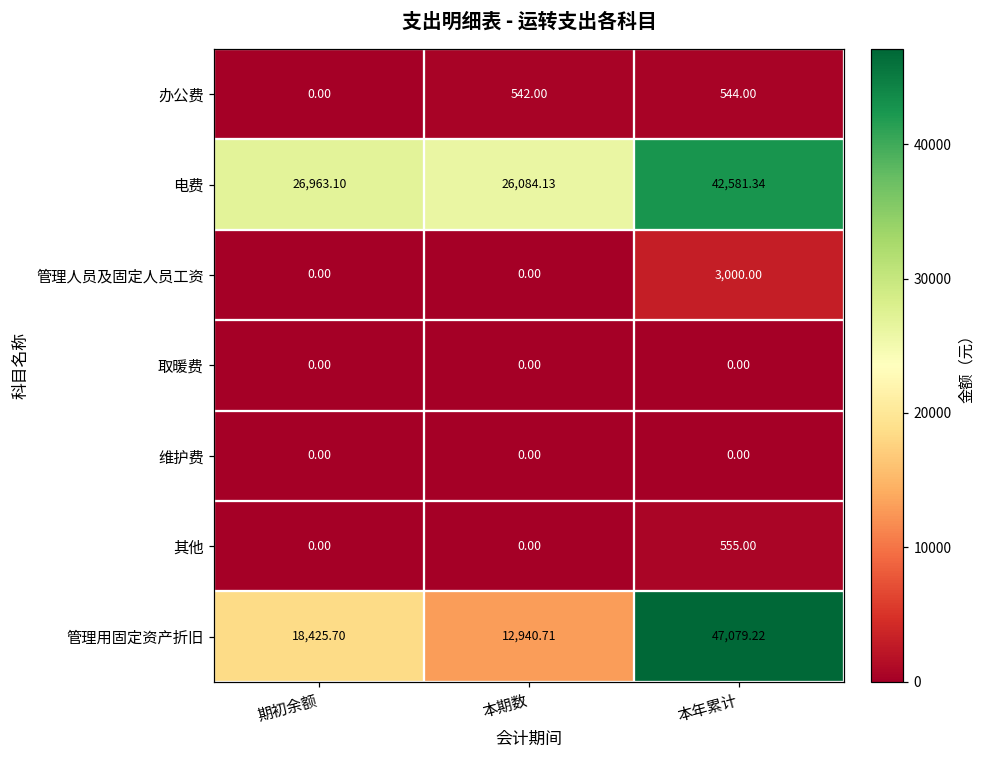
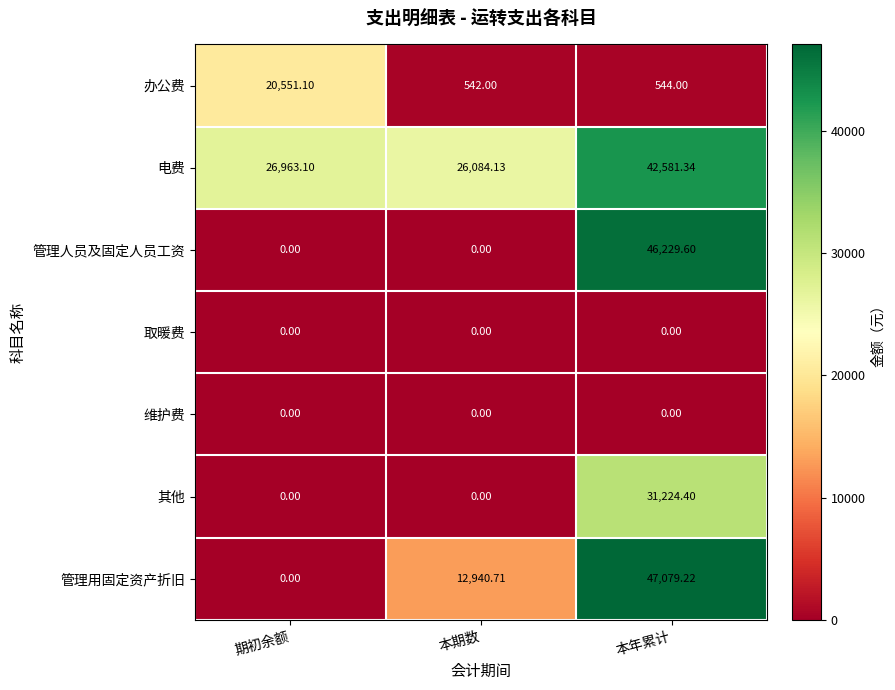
  {
    "办公费": {
-     "期初余额": "0.00",
+     "期初余额": "20,551.10",
      "本期数": "542.00",
      "本年累计": "544.00"
    },
    "电费": {
      "期初余额": "26,963.10",
      "本期数": "26,084.13",
      "本年累计": "42,581.34"
    },
    "管理人员及固定人员工资": {
      "期初余额": "0.00",
      "本期数": "0.00",
-     "本年累计": "3,000.00"
+     "本年累计": "46,229.60"
    },
    "取暖费": {
      "期初余额": "0.00",
      "本期数": "0.00",
      "本年累计": "0.00"
    },
    "维护费": {
      "期初余额": "0.00",
      "本期数": "0.00",
      "本年累计": "0.00"
    },
    "其他": {
      "期初余额": "0.00",
      "本期数": "0.00",
-     "本年累计": "555.00"
+     "本年累计": "31,224.40"
    },
    "管理用固定资产折旧": {
-     "期初余额": "18,425.70",
+     "期初余额": "0.00",
      "本期数": "12,940.71",
      "本年累计": "47,079.22"
    }
  }
